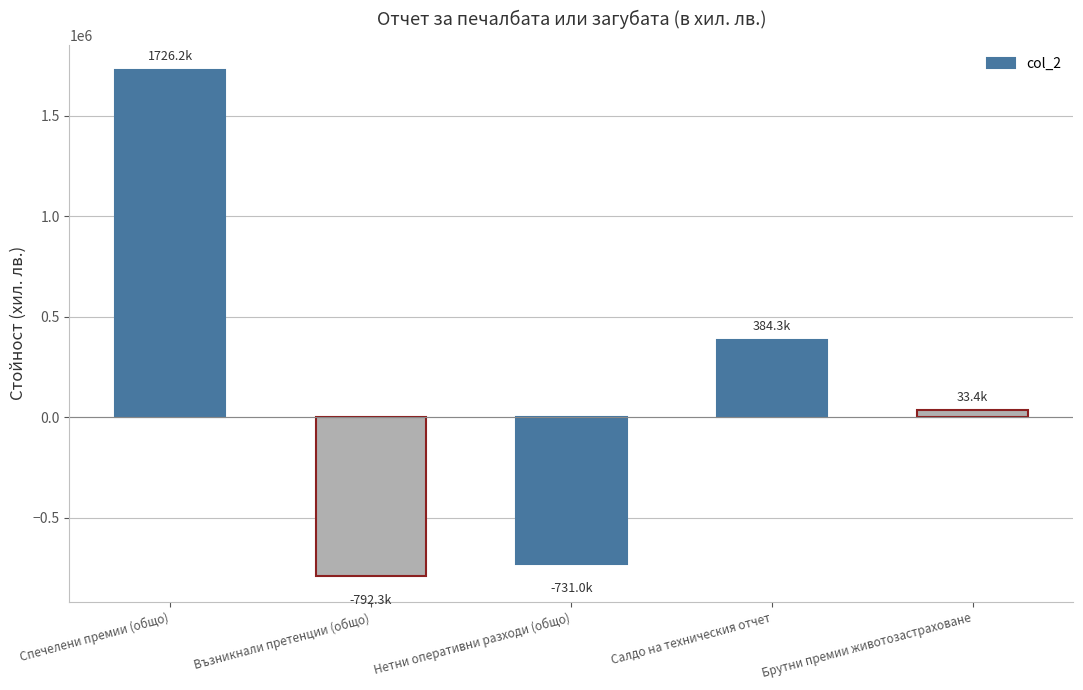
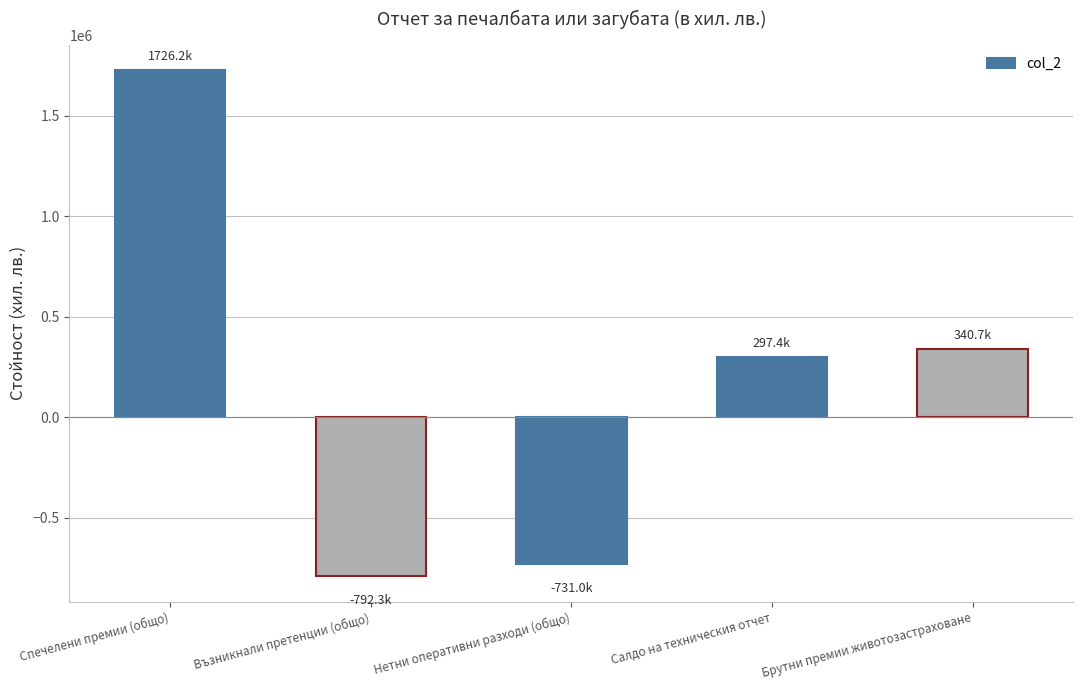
  {
    "Спечелени премии (общо)": "1726.2k",
    "Възникнали претенции (общо)": "-792.3k",
    "Нетни оперативни разходи (общо)": "-731.0k",
-   "Салдо на техническия отчет": "384.3k",
-   "Брутни премии животозастраховане": "33.4k"
+   "Салдо на техническия отчет": "297.4k",
+   "Брутни премии животозастраховане": "340.7k"
  }
